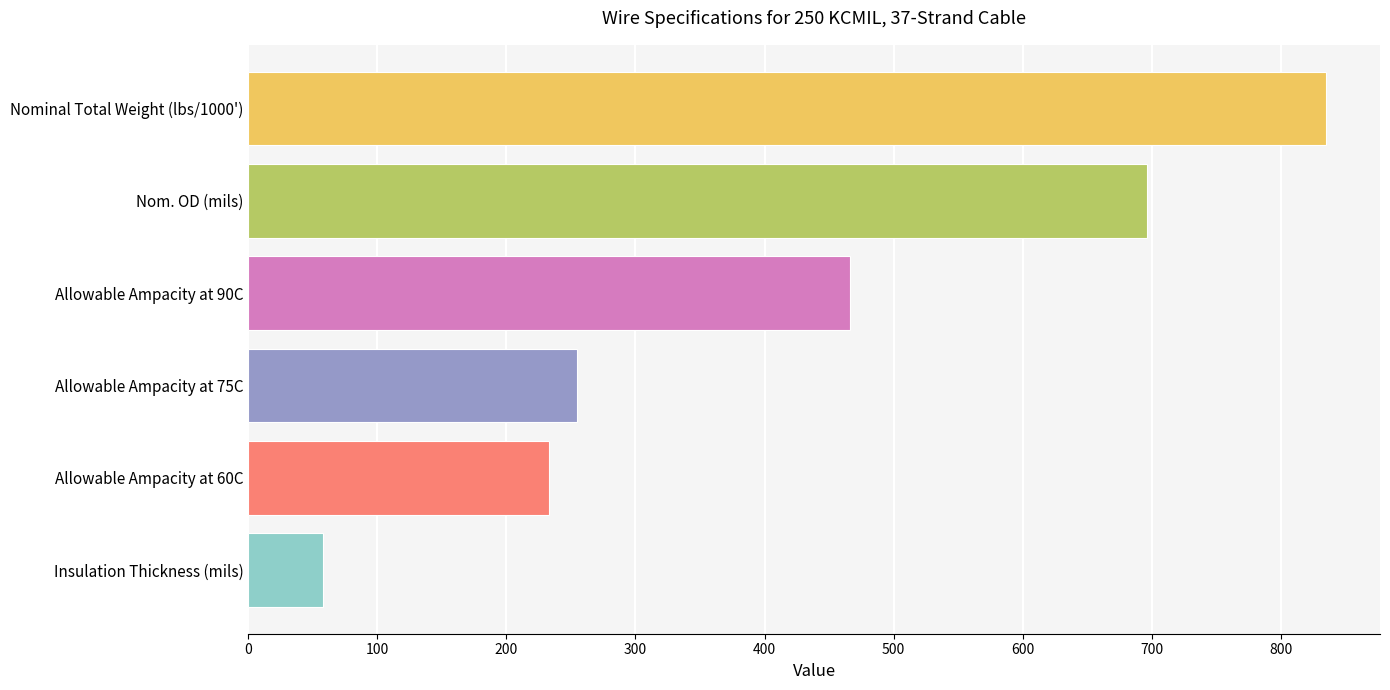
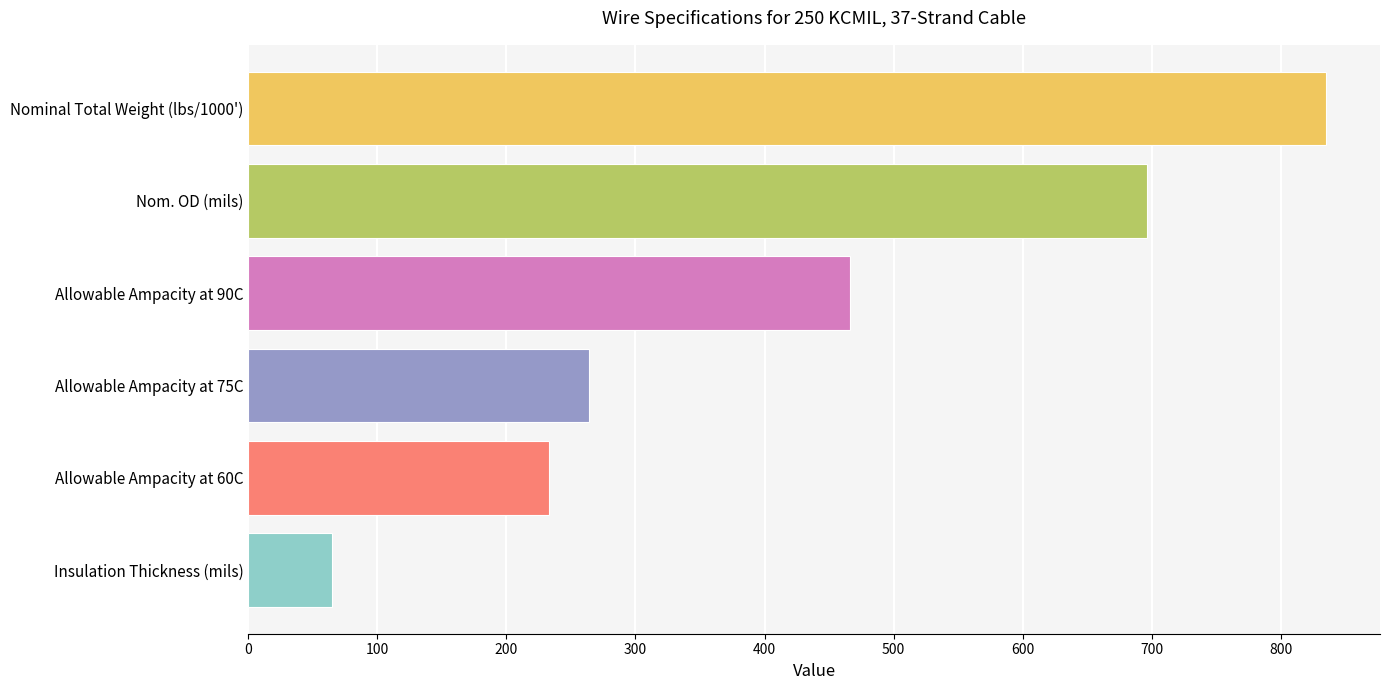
  {
    "Nominal Total Weight (lbs/1000')": 835,
    "Nom. OD (mils)": 696,
    "Allowable Ampacity at 90C": 466,
-   "Allowable Ampacity at 75C": 255,
+   "Allowable Ampacity at 75C": 264,
    "Allowable Ampacity at 60C": 233,
-   "Insulation Thickness (mils)": 58
+   "Insulation Thickness (mils)": 65
  }
